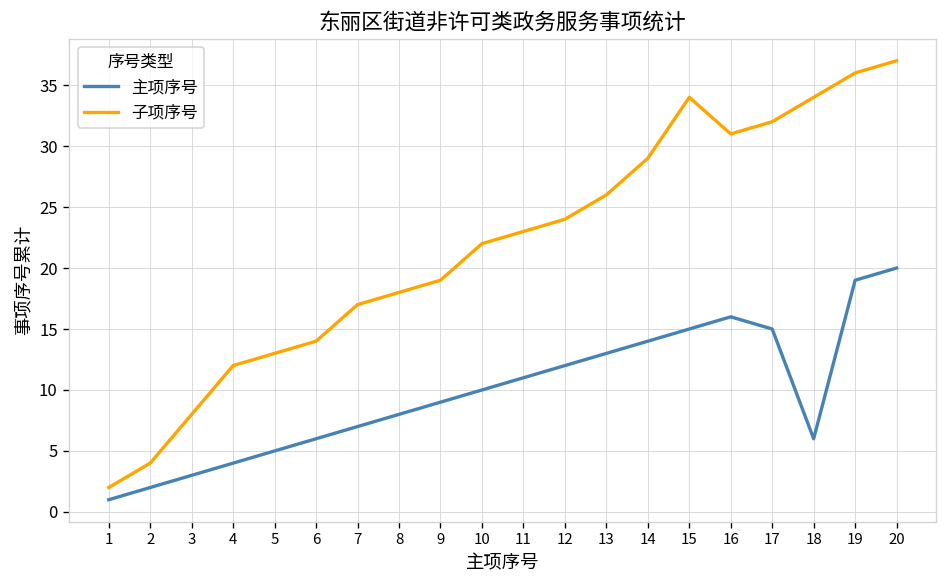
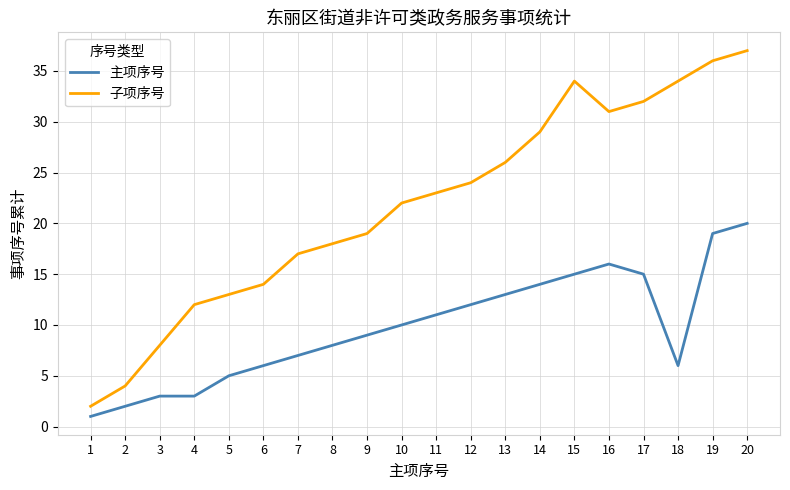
  {
    "主项序号": {
      "1": 1,
      "2": 2,
      "3": 3,
-     "4": 4,
+     "4": 3,
      "5": 5,
      "6": 6,
      "7": 7,
      "8": 8,
      "9": 9,
      "10": 10,
      "11": 11,
      "12": 12,
      "13": 13,
      "14": 14,
      "15": 15,
      "16": 16,
      "17": 15,
      "18": 6,
      "19": 19,
      "20": 20
    },
    "子项序号": {
      "1": 2,
      "2": 4,
      "3": 8,
      "4": 12,
      "5": 13,
      "6": 14,
      "7": 17,
      "8": 18,
      "9": 19,
      "10": 22,
      "11": 23,
      "12": 24,
      "13": 26,
      "14": 29,
      "15": 34,
      "16": 31,
      "17": 32,
      "18": 34,
      "19": 36,
      "20": 37
    }
  }
